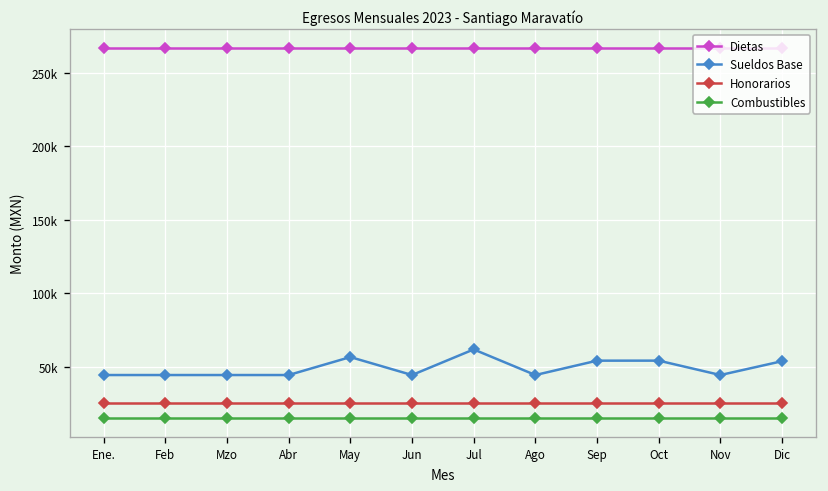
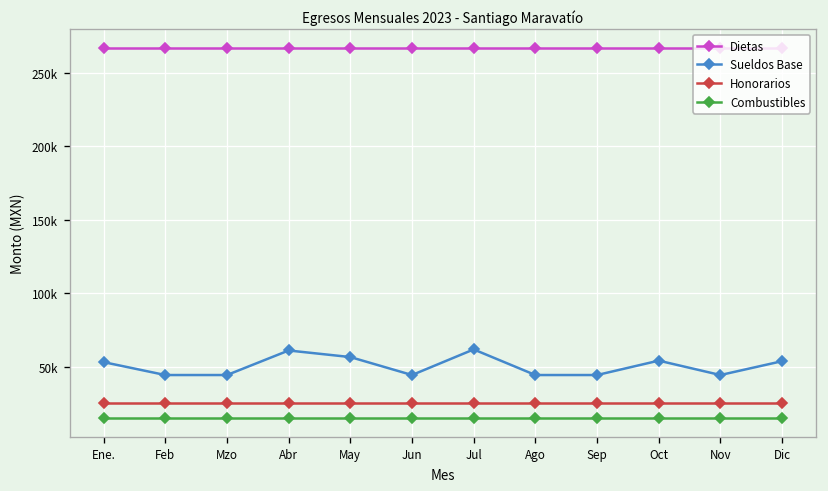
  {
    "Dietas": {
      "Ene.": 267000,
      "Feb": 267000,
      "Mzo": 267000,
      "Abr": 267000,
      "May": 267000,
      "Jun": 267000,
      "Jul": 267000,
      "Ago": 267000,
      "Sep": 267000,
      "Oct": 267000
    },
    "Sueldos Base": {
-     "Ene.": 44000,
+     "Ene.": 53000,
      "Feb": 44000,
      "Mzo": 44000,
-     "Abr": 44000,
+     "Abr": 61000,
      "May": 57000,
      "Jun": 44000,
      "Jul": 62000,
      "Ago": 44000,
-     "Sep": 54000,
+     "Sep": 44000,
      "Oct": 54000,
      "Nov": 44000,
      "Dic": 54000
    },
    "Honorarios": {
      "Ene.": 25000,
      "Feb": 25000,
      "Mzo": 25000,
      "Abr": 25000,
      "May": 25000,
      "Jun": 25000,
      "Jul": 25000,
      "Ago": 25000,
      "Sep": 25000,
      "Oct": 25000,
      "Nov": 25000,
      "Dic": 25000
    },
    "Combustibles": {
      "Ene.": 15000,
      "Feb": 15000,
      "Mzo": 15000,
      "Abr": 15000,
      "May": 15000,
      "Jun": 15000,
      "Jul": 15000,
      "Ago": 15000,
      "Sep": 15000,
      "Oct": 15000,
      "Nov": 15000,
      "Dic": 15000
    }
  }
